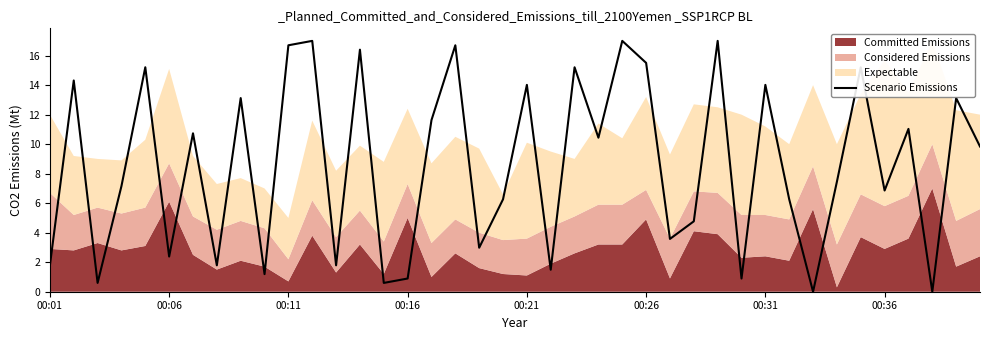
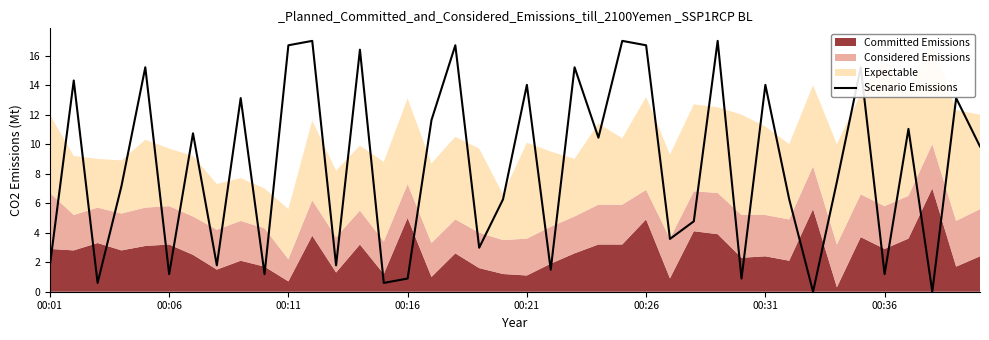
  {
    "Scenario Emissions": {
      "00:01": 1.8,
-     "00:06": 2.4,
+     "00:06": 1.2,
      "00:11": 16.7,
      "00:16": 0.9,
      "00:21": 14.0,
-     "00:26": 15.5,
+     "00:26": 16.7,
      "00:31": 14.0,
-     "00:36": 6.9
+     "00:36": 1.2
    },
    "Committed Emissions": {
      "00:01": 2.9,
-     "00:06": 6.1,
+     "00:06": 3.2,
      "00:11": 0.7,
      "00:16": 5.0,
      "00:21": 1.1,
      "00:26": 4.9,
      "00:31": 2.4,
      "00:36": 2.9
    },
    "Considered Emissions": {
      "00:01": 3.8,
      "00:06": 2.6,
      "00:11": 1.5,
      "00:16": 2.3,
      "00:21": 2.5,
      "00:26": 2.0,
      "00:31": 2.8,
      "00:36": 2.9
    },
    "Expectable": {
      "00:01": 5.3,
-     "00:06": 6.4,
-     "00:11": 2.8,
-     "00:16": 5.1,
+     "00:06": 3.9,
+     "00:11": 3.4,
+     "00:16": 5.8,
      "00:21": 6.5,
      "00:26": 6.3,
      "00:31": 6.0
    }
  }
